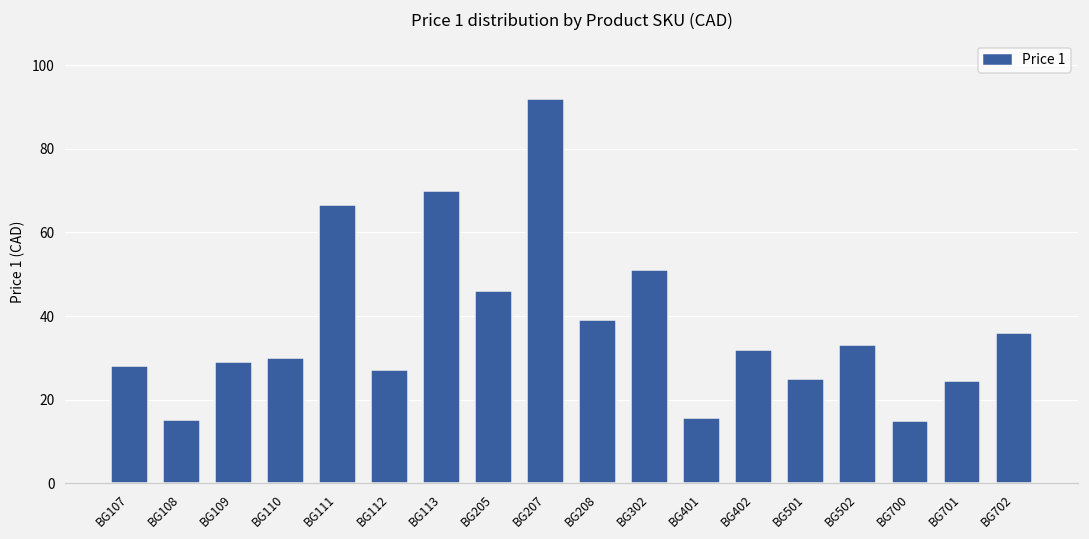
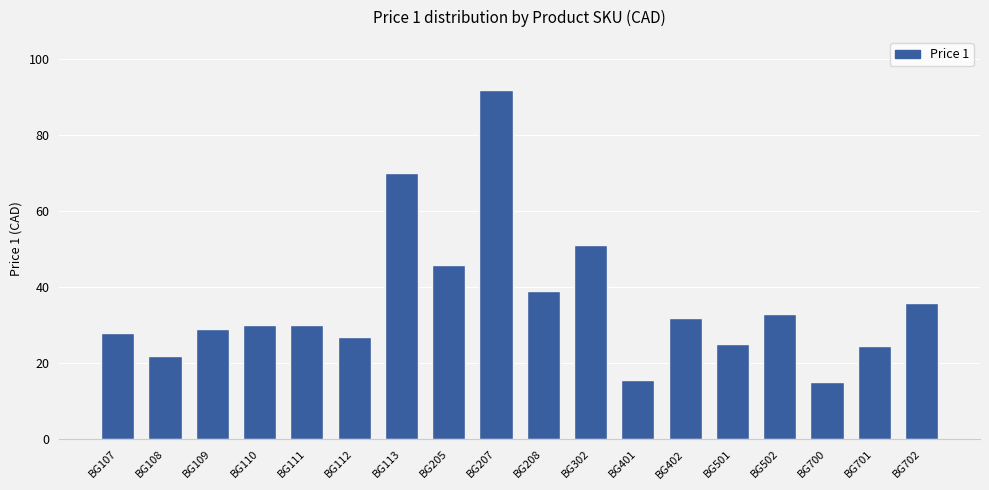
  {
    "BG107": 28,
-   "BG108": 15,
+   "BG108": 22,
    "BG109": 29,
    "BG110": 30,
-   "BG111": 66,
+   "BG111": 30,
    "BG112": 27,
    "BG113": 70,
    "BG205": 46,
    "BG207": 92,
    "BG208": 39,
    "BG302": 51,
    "BG401": 16,
    "BG402": 32,
    "BG501": 25,
    "BG502": 33,
    "BG700": 15,
    "BG701": 25,
    "BG702": 36
  }
